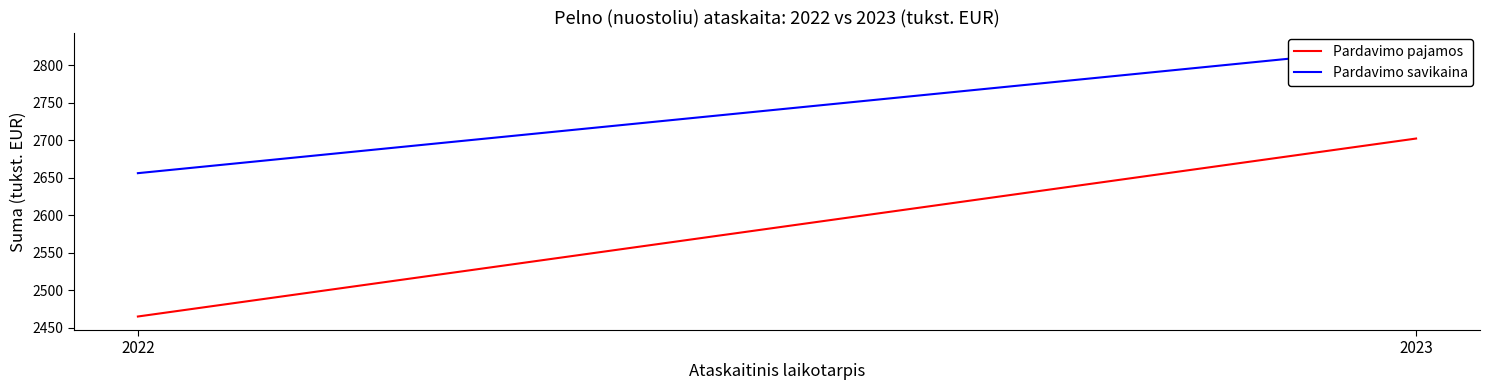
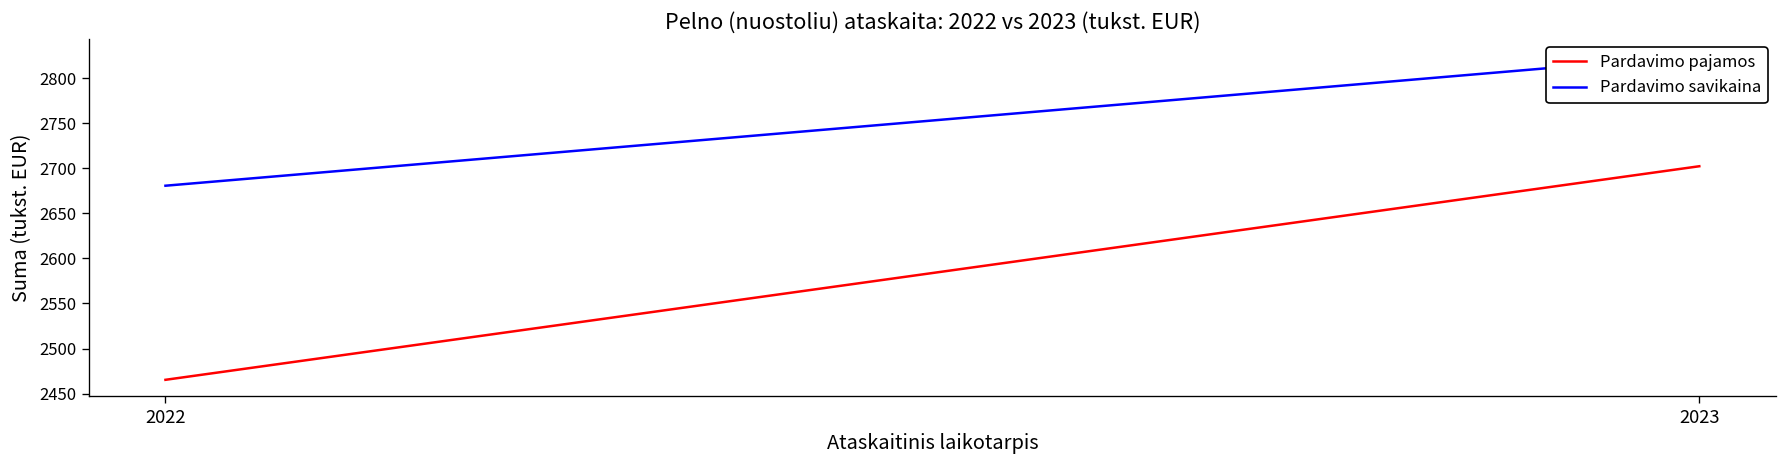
  {
    "Pardavimo pajamos": {
      "2022": 2470,
      "2023": 2700
    },
    "Pardavimo savikaina": {
-     "2022": 2660
+     "2022": 2680
    }
  }
